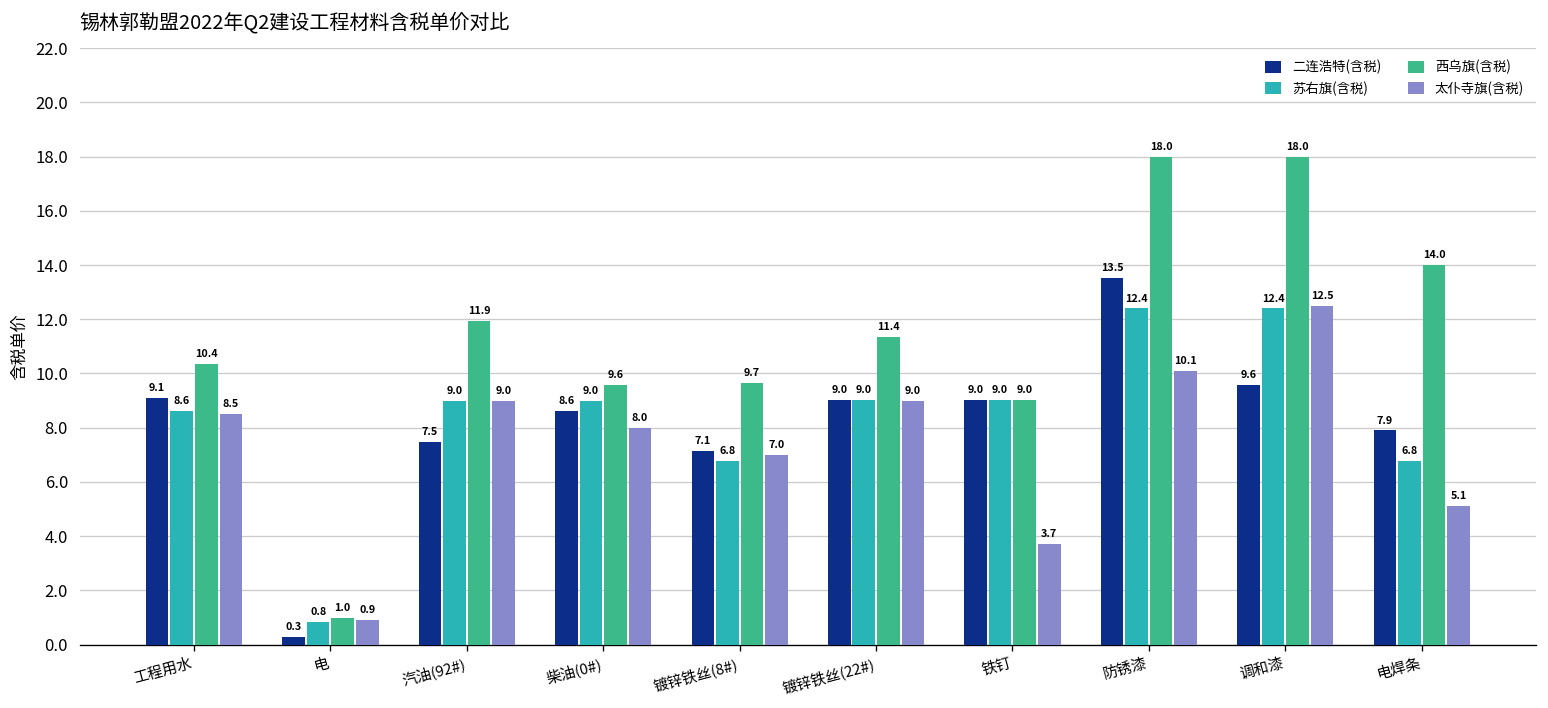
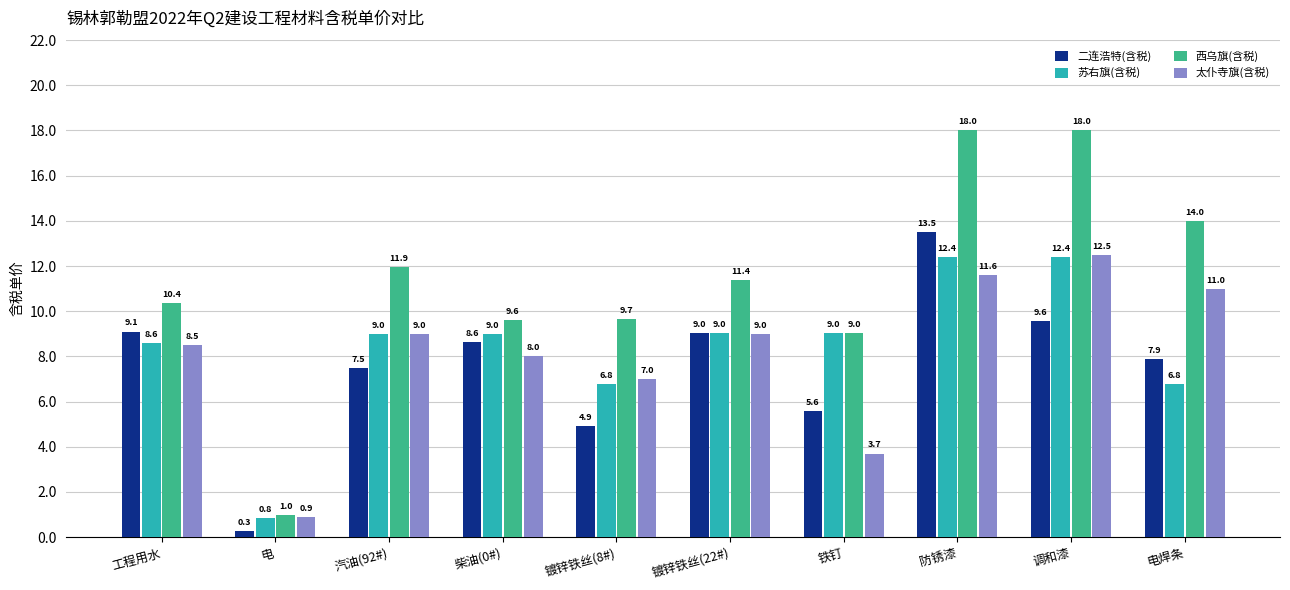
  {
    "二连浩特(含税)": {
      "工程用水": 9.1,
      "电": 0.3,
      "汽油(92#)": 7.5,
      "柴油(0#)": 8.6,
-     "镀锌铁丝(8#)": 7.1,
+     "镀锌铁丝(8#)": 4.9,
      "镀锌铁丝(22#)": 9.0,
-     "铁钉": 9.0,
+     "铁钉": 5.6,
      "防锈漆": 13.5,
      "调和漆": 9.6,
      "电焊条": 7.9
    },
    "太仆寺旗(含税)": {
      "工程用水": 8.5,
      "电": 0.9,
      "汽油(92#)": 9.0,
      "柴油(0#)": 8.0,
      "镀锌铁丝(8#)": 7.0,
      "镀锌铁丝(22#)": 9.0,
      "铁钉": 3.7,
-     "防锈漆": 10.1,
+     "防锈漆": 11.6,
      "调和漆": 12.5,
-     "电焊条": 5.1
+     "电焊条": 11.0
    }
  }
